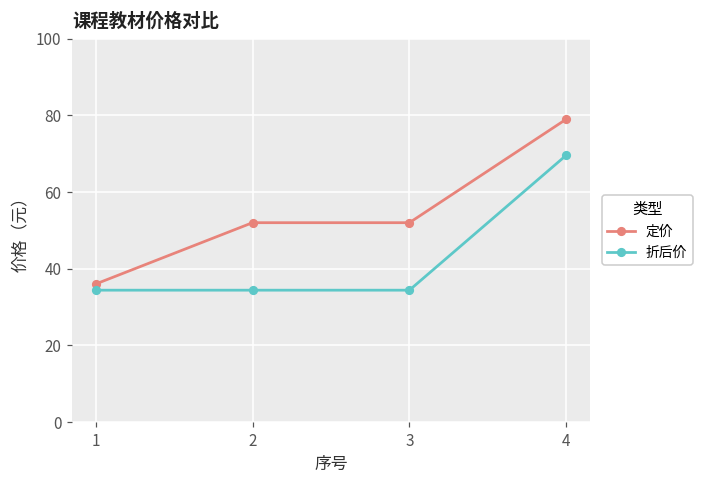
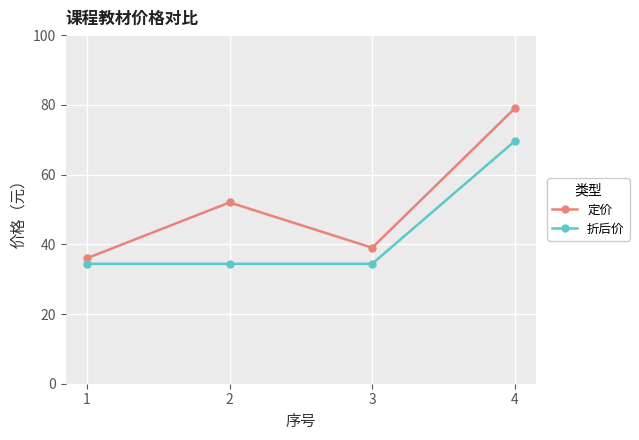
  {
    "定价": {
      "1": 36,
      "2": 52,
-     "3": 52,
+     "3": 39,
      "4": 79
    },
    "折后价": {
      "1": 34,
      "2": 34,
      "3": 34,
      "4": 70
    }
  }
